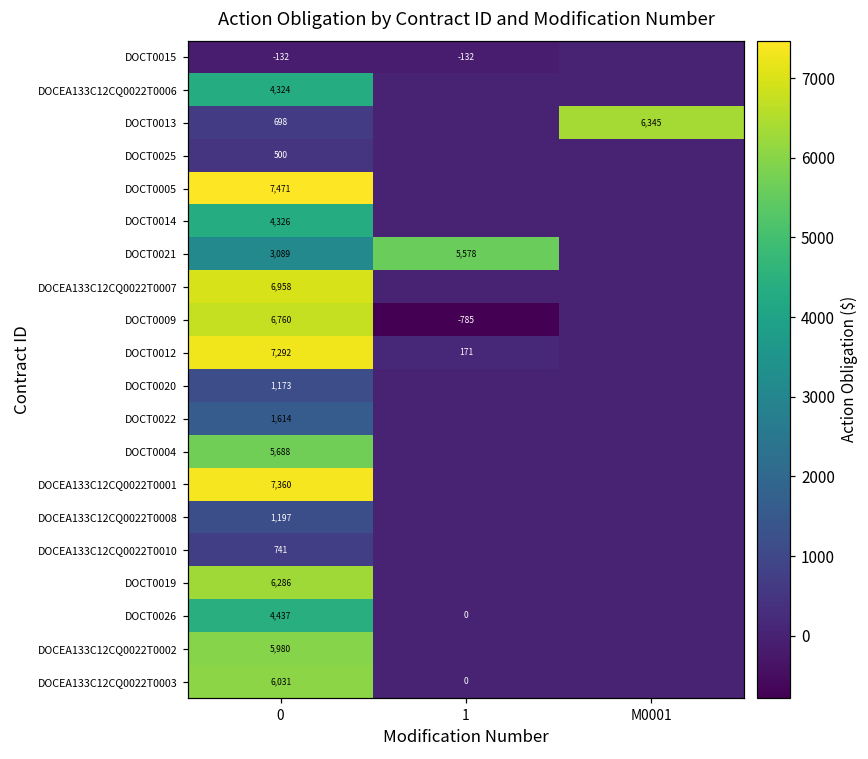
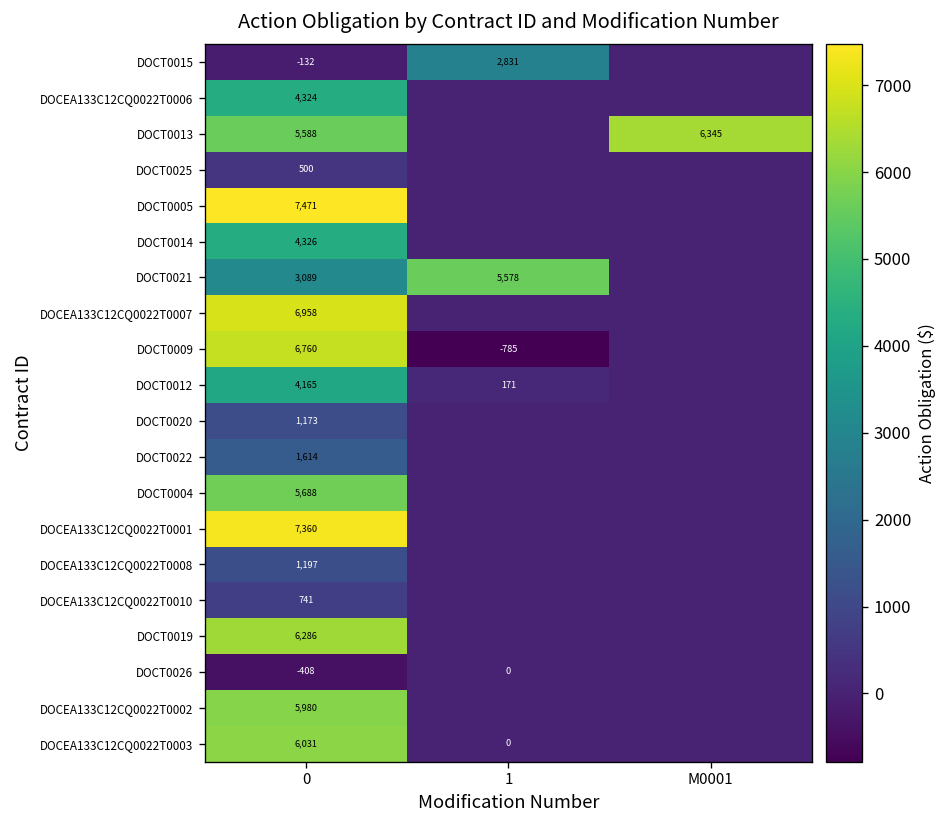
  {
    "DOCT0015": {
      "0": "-132",
-     "1": "-132"
+     "1": "2,831"
    },
    "DOCEA133C12CQ0022T0006": {
      "0": "4,324"
    },
    "DOCT0013": {
-     "0": "698",
+     "0": "5,588",
      "M0001": "6,345"
    },
    "DOCT0025": {
      "0": "500"
    },
    "DOCT0005": {
      "0": "7,471"
    },
    "DOCT0014": {
      "0": "4,326"
    },
    "DOCT0021": {
      "0": "3,089",
      "1": "5,578"
    },
    "DOCEA133C12CQ0022T0007": {
      "0": "6,958"
    },
    "DOCT0009": {
      "0": "6,760",
      "1": "-785"
    },
    "DOCT0012": {
-     "0": "7,292",
+     "0": "4,165",
      "1": "171"
    },
    "DOCT0020": {
      "0": "1,173"
    },
    "DOCT0022": {
      "0": "1,614"
    },
    "DOCT0004": {
      "0": "5,688"
    },
    "DOCEA133C12CQ0022T0001": {
      "0": "7,360"
    },
    "DOCEA133C12CQ0022T0008": {
      "0": "1,197"
    },
    "DOCEA133C12CQ0022T0010": {
      "0": "741"
    },
    "DOCT0019": {
      "0": "6,286"
    },
    "DOCT0026": {
-     "0": "4,437",
+     "0": "-408",
      "1": "0"
    },
    "DOCEA133C12CQ0022T0002": {
      "0": "5,980"
    },
    "DOCEA133C12CQ0022T0003": {
      "0": "6,031",
      "1": "0"
    }
  }
